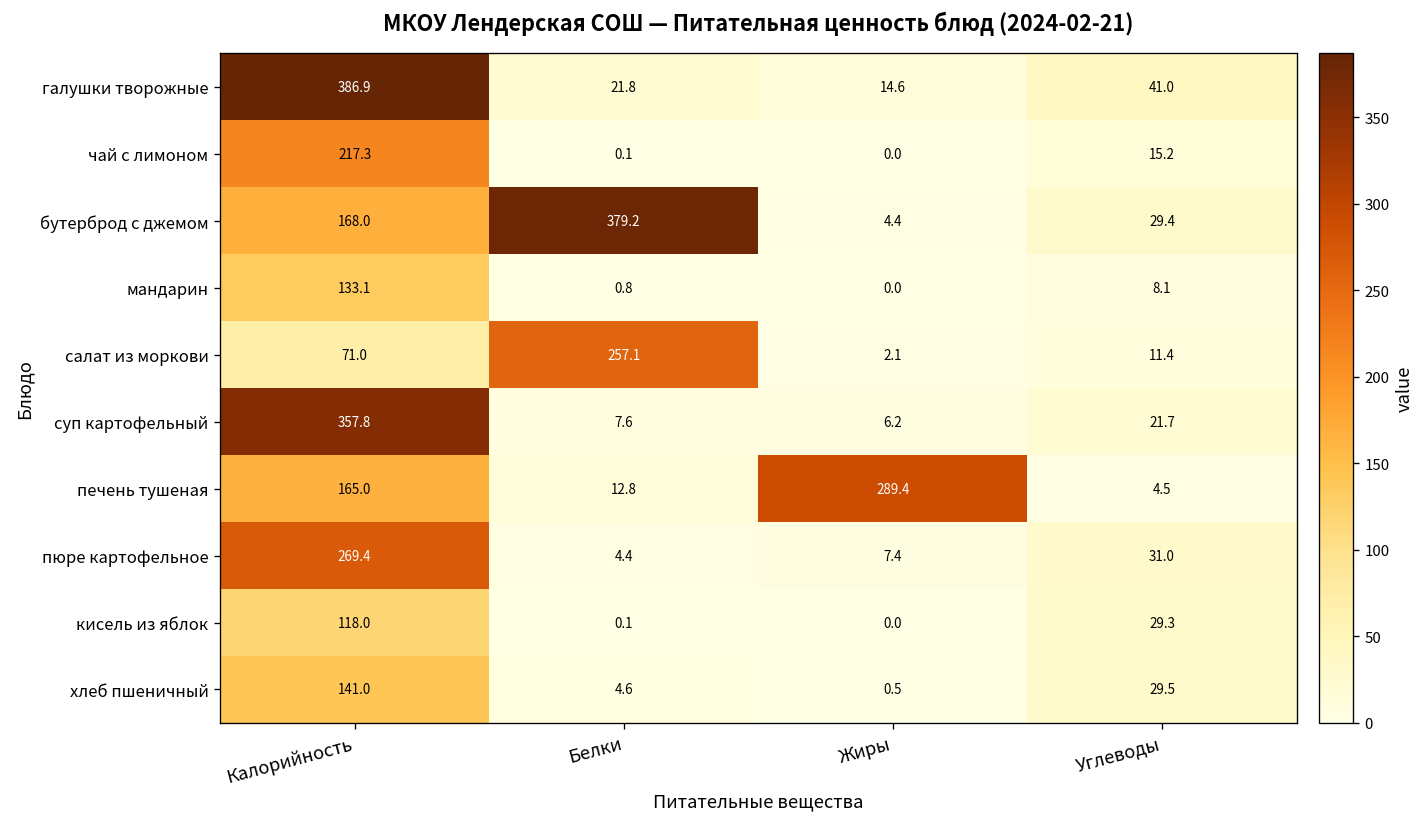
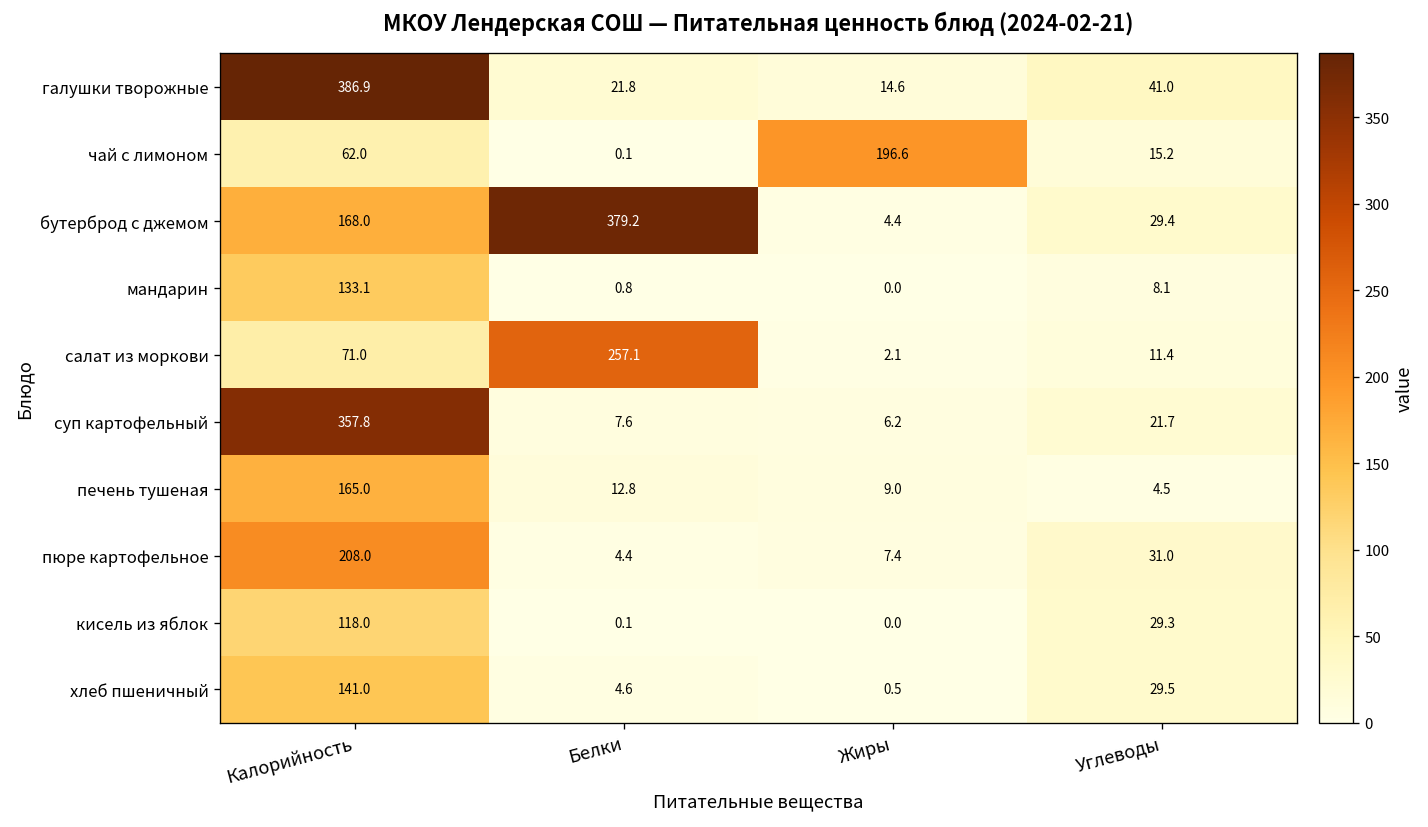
  {
    "галушки творожные": {
      "Калорийность": 386.9,
      "Белки": 21.8,
      "Жиры": 14.6,
      "Углеводы": 41.0
    },
    "чай с лимоном": {
-     "Калорийность": 217.3,
+     "Калорийность": 62.0,
      "Белки": 0.1,
-     "Жиры": 0.0,
+     "Жиры": 196.6,
      "Углеводы": 15.2
    },
    "бутерброд с джемом": {
      "Калорийность": 168.0,
      "Белки": 379.2,
      "Жиры": 4.4,
      "Углеводы": 29.4
    },
    "мандарин": {
      "Калорийность": 133.1,
      "Белки": 0.8,
      "Жиры": 0.0,
      "Углеводы": 8.1
    },
    "салат из моркови": {
      "Калорийность": 71.0,
      "Белки": 257.1,
      "Жиры": 2.1,
      "Углеводы": 11.4
    },
    "суп картофельный": {
      "Калорийность": 357.8,
      "Белки": 7.6,
      "Жиры": 6.2,
      "Углеводы": 21.7
    },
    "печень тушеная": {
      "Калорийность": 165.0,
      "Белки": 12.8,
-     "Жиры": 289.4,
+     "Жиры": 9.0,
      "Углеводы": 4.5
    },
    "пюре картофельное": {
-     "Калорийность": 269.4,
+     "Калорийность": 208.0,
      "Белки": 4.4,
      "Жиры": 7.4,
      "Углеводы": 31.0
    },
    "кисель из яблок": {
      "Калорийность": 118.0,
      "Белки": 0.1,
      "Жиры": 0.0,
      "Углеводы": 29.3
    },
    "хлеб пшеничный": {
      "Калорийность": 141.0,
      "Белки": 4.6,
      "Жиры": 0.5,
      "Углеводы": 29.5
    }
  }
